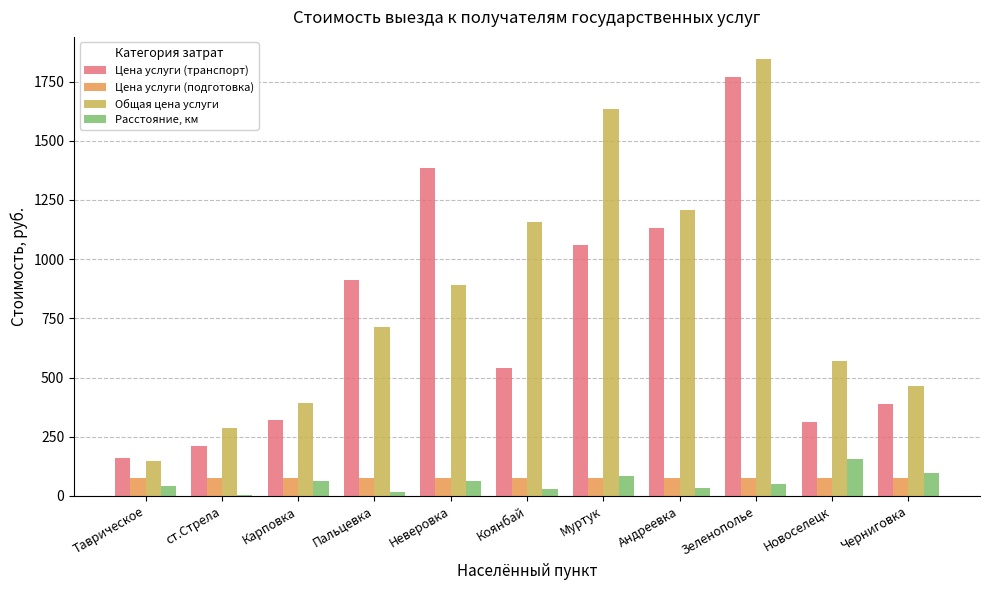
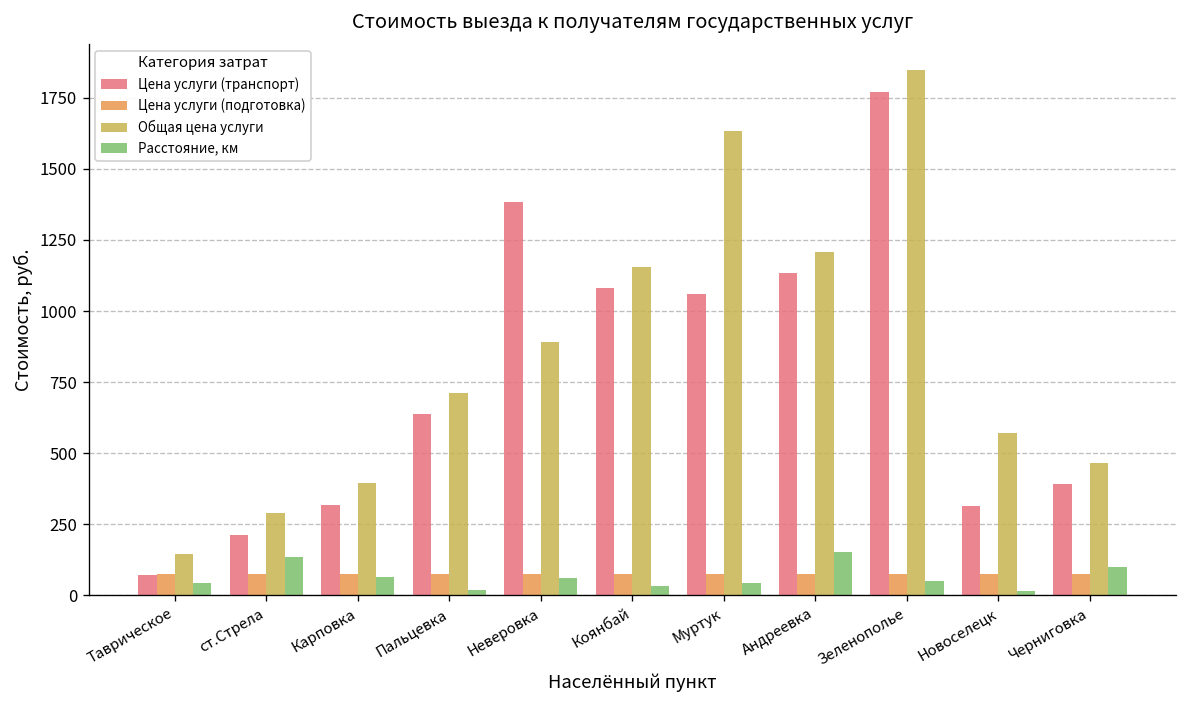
  {
    "Цена услуги (транспорт)": {
-     "Таврическое": 160,
+     "Таврическое": 70,
      "ст.Стрела": 210,
      "Карповка": 320,
-     "Пальцевка": 910,
+     "Пальцевка": 640,
      "Неверовка": 1380,
-     "Коянбай": 540,
+     "Коянбай": 1080,
      "Муртук": 1060,
      "Андреевка": 1130,
      "Зеленополье": 1770,
      "Новоселецк": 310,
      "Черниговка": 390
    },
    "Расстояние, км": {
      "Таврическое": 40,
-     "ст.Стрела": 10,
+     "ст.Стрела": 130,
      "Карповка": 70,
      "Пальцевка": 20,
      "Неверовка": 60,
      "Коянбай": 30,
-     "Муртук": 90,
-     "Андреевка": 30,
+     "Муртук": 40,
+     "Андреевка": 150,
      "Зеленополье": 50,
-     "Новоселецк": 150,
+     "Новоселецк": 10,
      "Черниговка": 100
    }
  }
